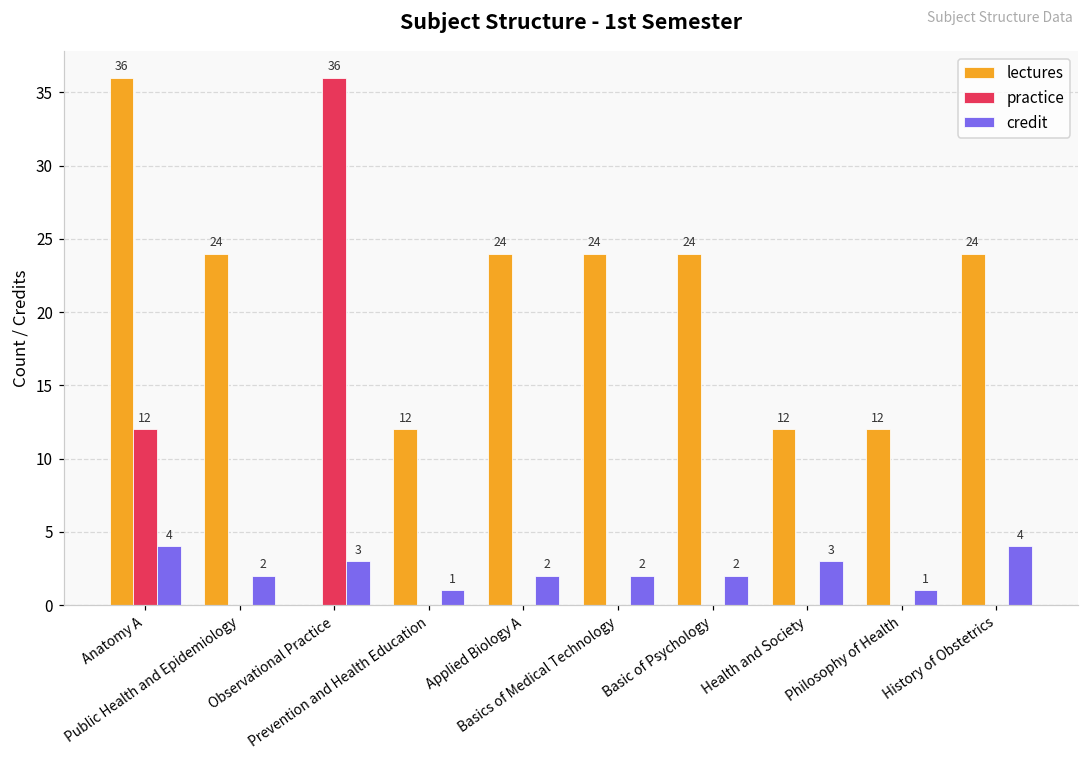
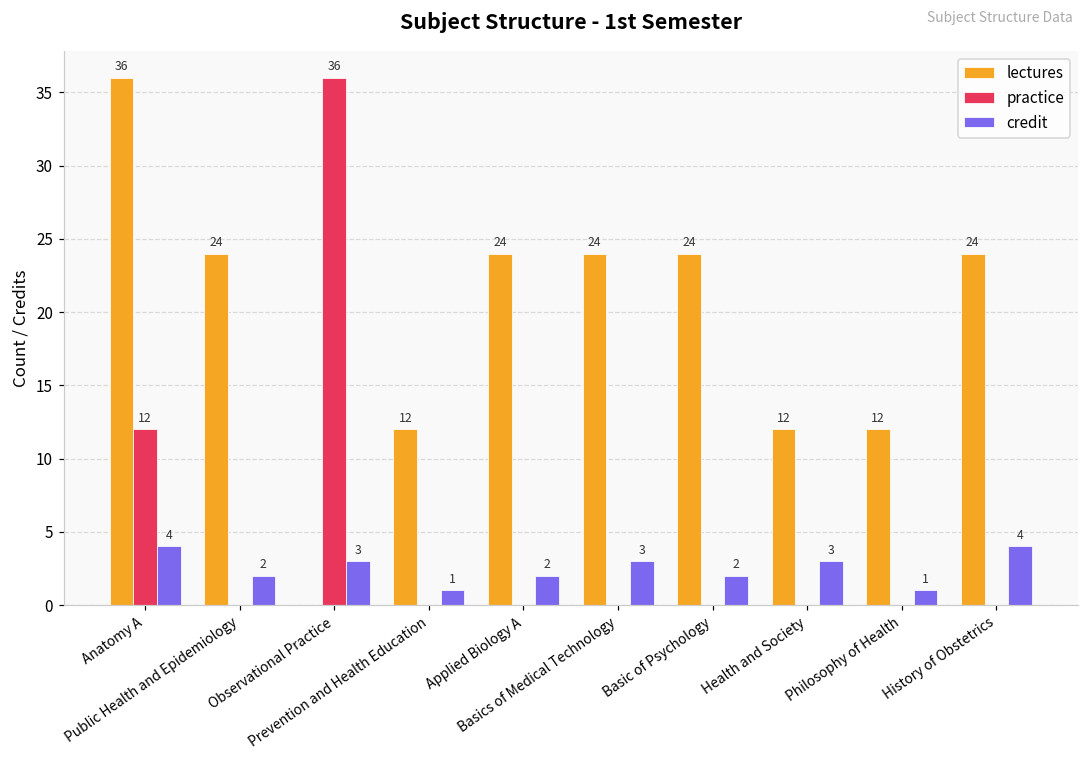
  {
    "lectures": {
      "Anatomy A": 36,
      "Public Health and Epidemiology": 24,
      "Prevention and Health Education": 12,
      "Applied Biology A": 24,
      "Basics of Medical Technology": 24,
      "Basic of Psychology": 24,
      "Health and Society": 12,
      "Philosophy of Health": 12,
      "History of Obstetrics": 24
    },
    "practice": {
      "Anatomy A": 12,
      "Observational Practice": 36
    },
    "credit": {
      "Anatomy A": 4,
      "Public Health and Epidemiology": 2,
      "Observational Practice": 3,
      "Prevention and Health Education": 1,
      "Applied Biology A": 2,
-     "Basics of Medical Technology": 2,
+     "Basics of Medical Technology": 3,
      "Basic of Psychology": 2,
      "Health and Society": 3,
      "Philosophy of Health": 1,
      "History of Obstetrics": 4
    }
  }
